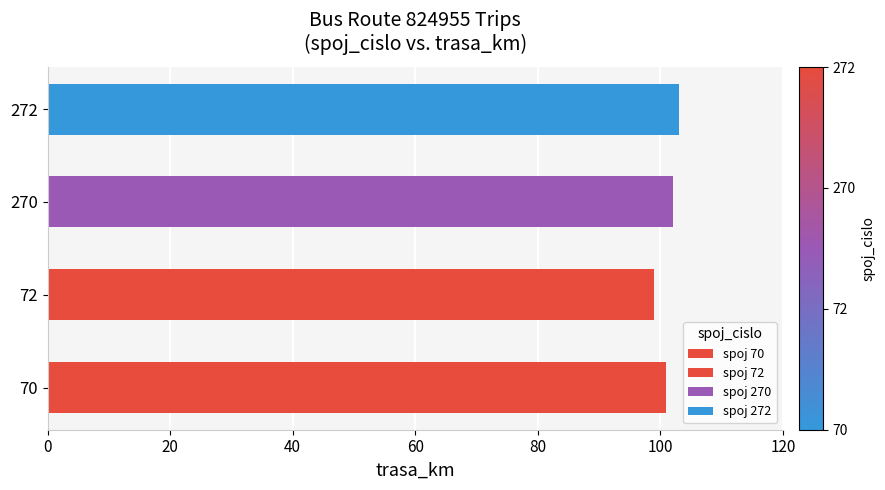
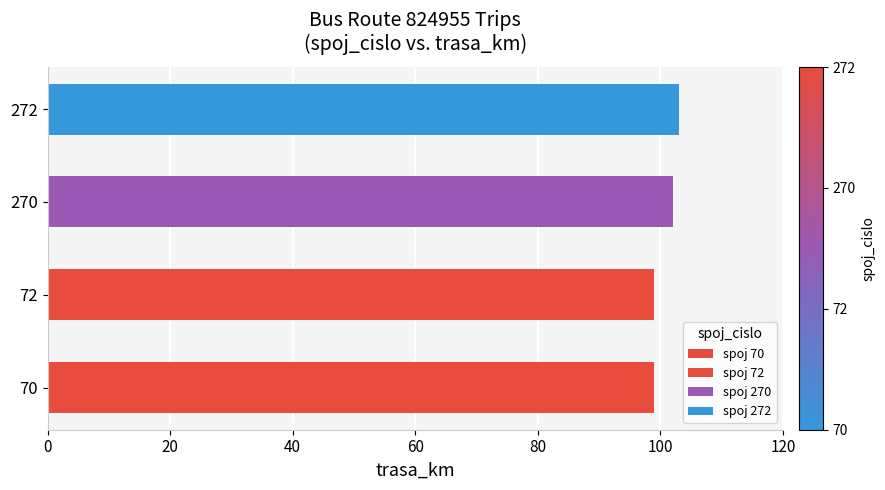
  {
    "272": 103,
    "270": 102,
    "72": 99,
-   "70": 101
+   "70": 99
  }
